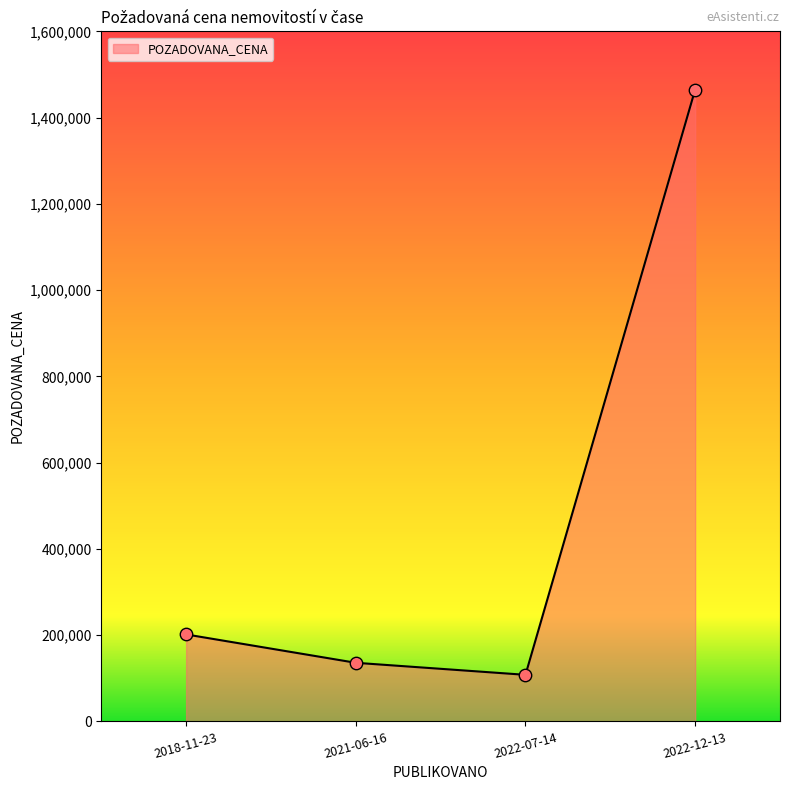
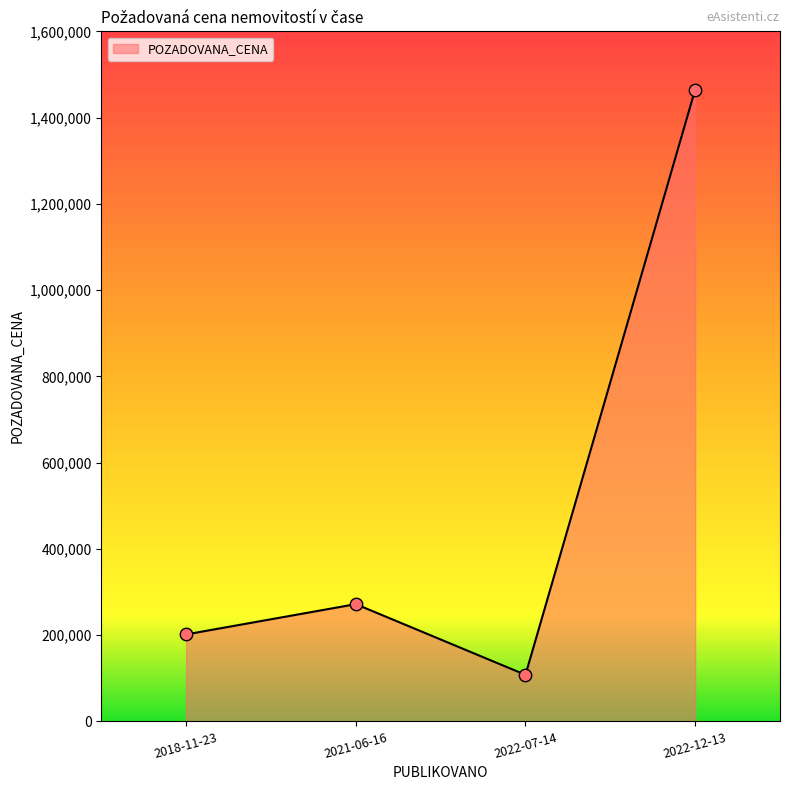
  {
    "2018-11-23": "200,000",
-   "2021-06-16": "140,000",
+   "2021-06-16": "270,000",
    "2022-07-14": "110,000",
    "2022-12-13": "1,470,000"
  }
